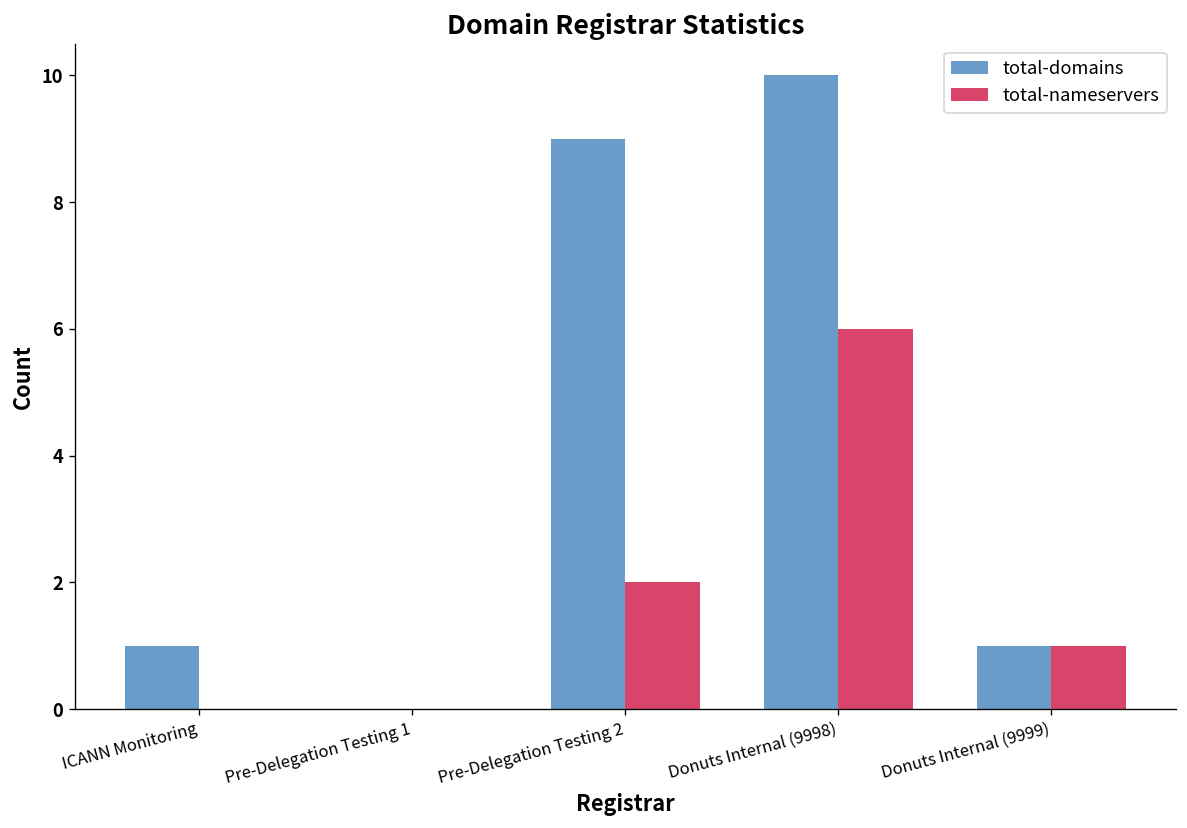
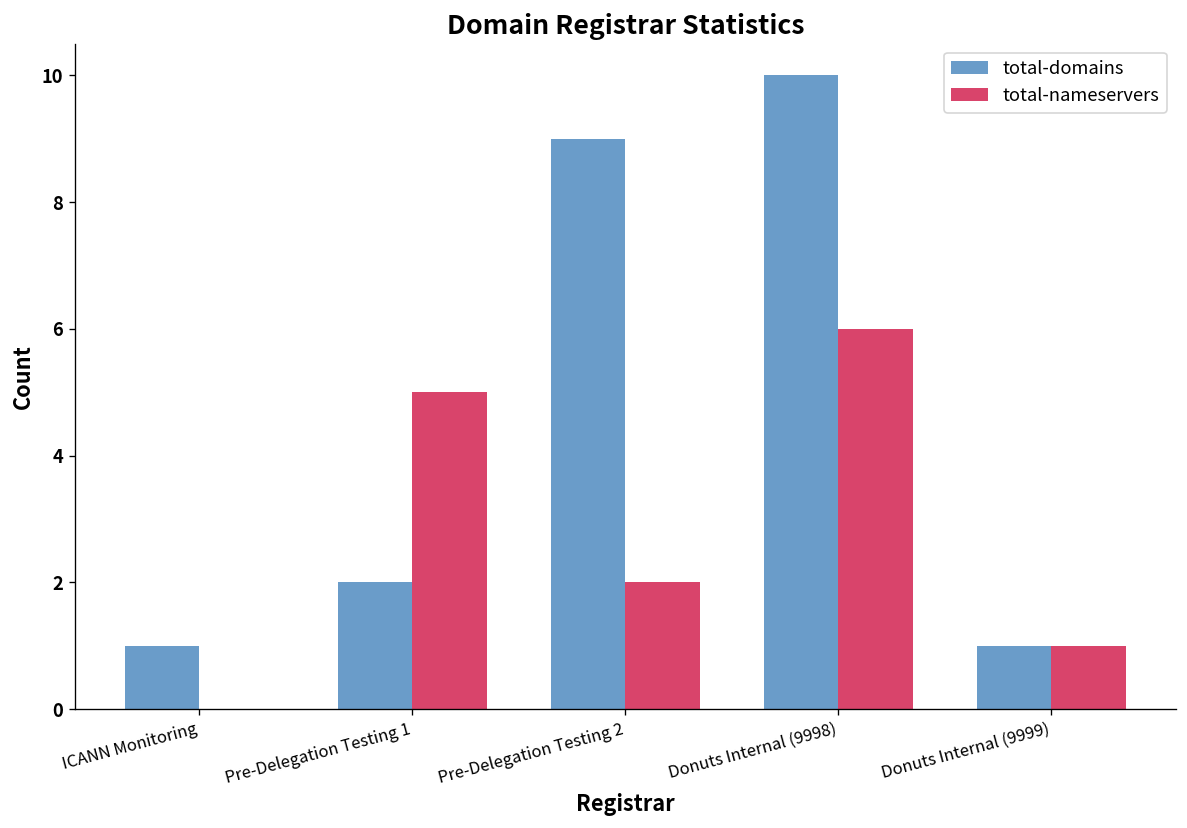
  {
    "total-domains": {
      "ICANN Monitoring": 1,
-     "Pre-Delegation Testing 1": 0,
+     "Pre-Delegation Testing 1": 2,
      "Pre-Delegation Testing 2": 9,
      "Donuts Internal (9998)": 10,
      "Donuts Internal (9999)": 1
    },
    "total-nameservers": {
      "ICANN Monitoring": 0,
-     "Pre-Delegation Testing 1": 0,
+     "Pre-Delegation Testing 1": 5,
      "Pre-Delegation Testing 2": 2,
      "Donuts Internal (9998)": 6,
      "Donuts Internal (9999)": 1
    }
  }
